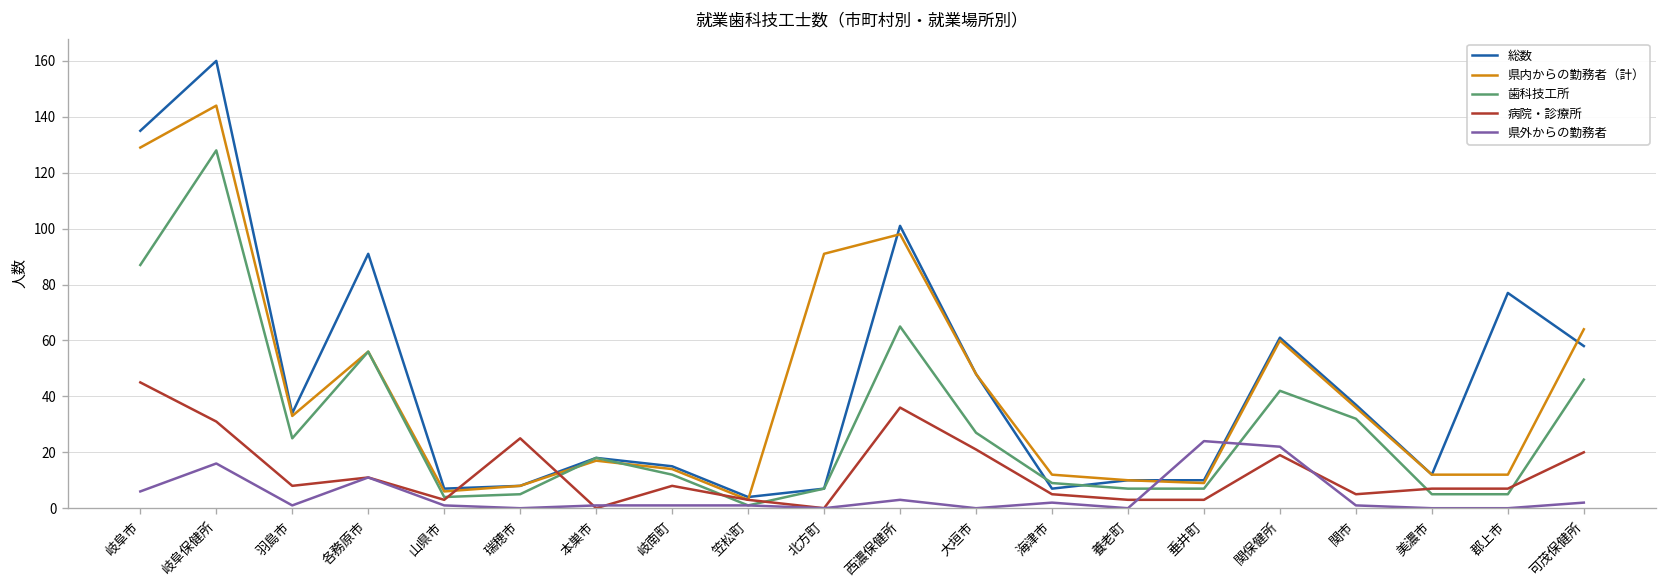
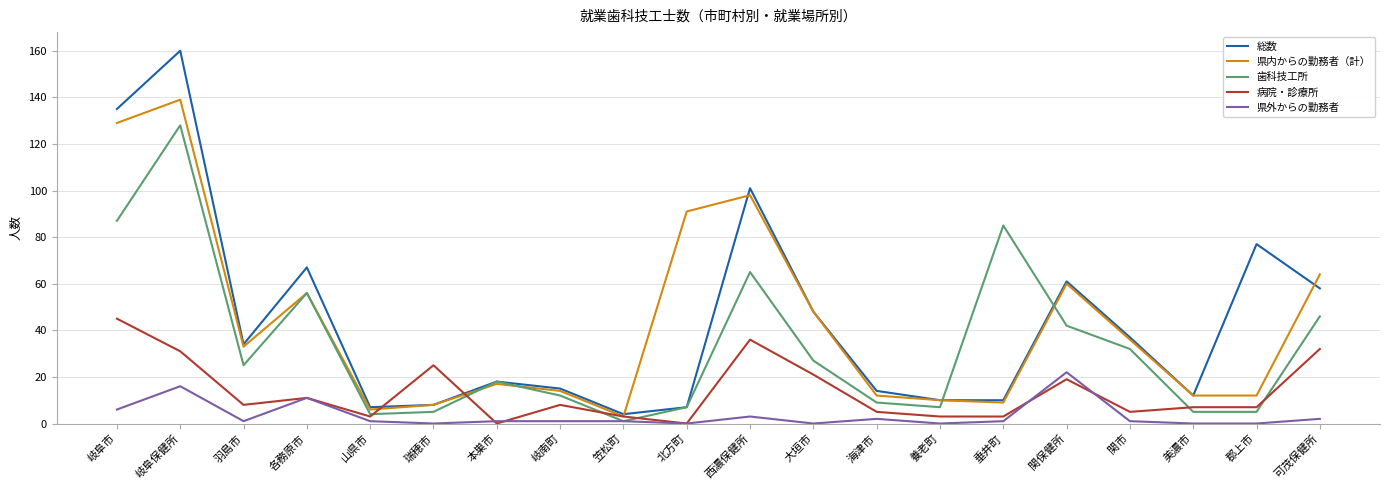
  {
    "総数": {
      "岐阜市": 135,
      "岐阜保健所": 160,
-     "各務原市": 91,
+     "各務原市": 67,
      "西濃保健所": 101,
-     "海津市": 7,
+     "海津市": 14,
      "郡上市": 77,
      "可茂保健所": 58
    },
    "県内からの勤務者（計）": {
      "岐阜市": 129,
-     "岐阜保健所": 144,
+     "岐阜保健所": 139,
      "北方町": 91,
      "西濃保健所": 98,
      "海津市": 12,
      "郡上市": 12,
      "可茂保健所": 64
    },
    "歯科技工所": {
      "岐阜市": 87,
      "岐阜保健所": 128,
      "羽島市": 25,
      "瑞穂市": 5,
      "岐南町": 12,
      "西濃保健所": 65,
      "大垣市": 27,
      "海津市": 9,
      "養老町": 7,
-     "垂井町": 7,
+     "垂井町": 85,
      "関保健所": 42,
      "関市": 32,
      "美濃市": 5,
      "郡上市": 5,
      "可茂保健所": 46
    },
    "病院・診療所": {
      "岐阜市": 45,
      "岐阜保健所": 31,
      "羽島市": 8,
      "瑞穂市": 25,
      "岐南町": 8,
      "西濃保健所": 36,
      "大垣市": 21,
      "海津市": 5,
      "養老町": 3,
      "垂井町": 3,
      "関保健所": 19,
      "関市": 5,
      "美濃市": 7,
      "郡上市": 7,
-     "可茂保健所": 20
+     "可茂保健所": 32
    },
    "県外からの勤務者": {
      "岐阜市": 6,
      "岐阜保健所": 16,
      "羽島市": 1,
      "山県市": 1,
      "瑞穂市": 0,
      "岐南町": 1,
      "西濃保健所": 3,
      "大垣市": 0,
      "海津市": 2,
      "養老町": 0,
-     "垂井町": 24,
+     "垂井町": 1,
      "関保健所": 22,
      "関市": 1,
      "美濃市": 0,
      "郡上市": 0,
      "可茂保健所": 2
    }
  }
